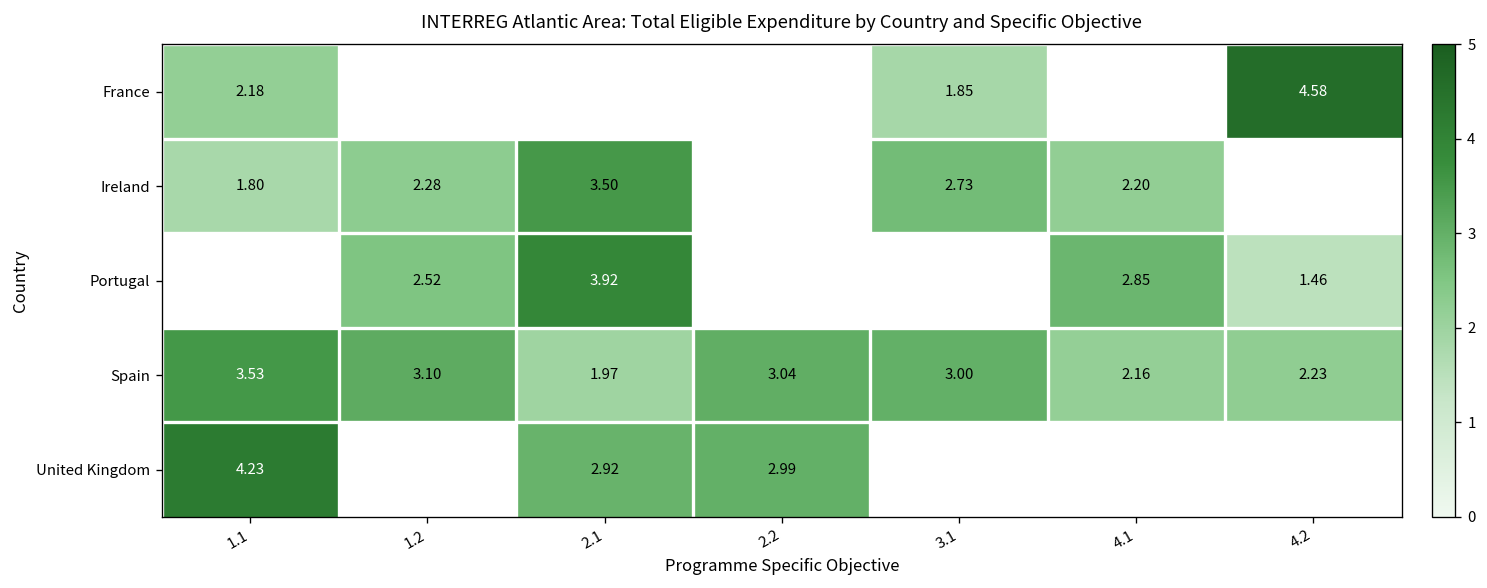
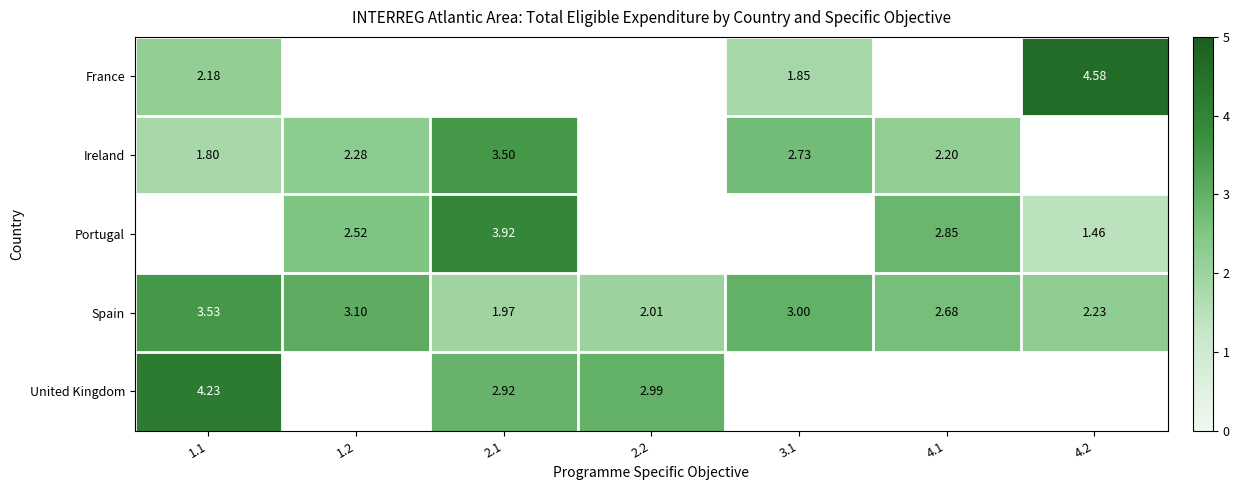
  {
    "France": {
      "1.1": 2.18,
      "3.1": 1.85,
      "4.2": 4.58
    },
    "Ireland": {
      "1.1": 1.80,
      "1.2": 2.28,
      "2.1": 3.50,
      "3.1": 2.73,
      "4.1": 2.20
    },
    "Portugal": {
      "1.2": 2.52,
      "2.1": 3.92,
      "4.1": 2.85,
      "4.2": 1.46
    },
    "Spain": {
      "1.1": 3.53,
      "1.2": 3.10,
      "2.1": 1.97,
-     "2.2": 3.04,
+     "2.2": 2.01,
      "3.1": 3.00,
-     "4.1": 2.16,
+     "4.1": 2.68,
      "4.2": 2.23
    },
    "United Kingdom": {
      "1.1": 4.23,
      "2.1": 2.92,
      "2.2": 2.99
    }
  }
